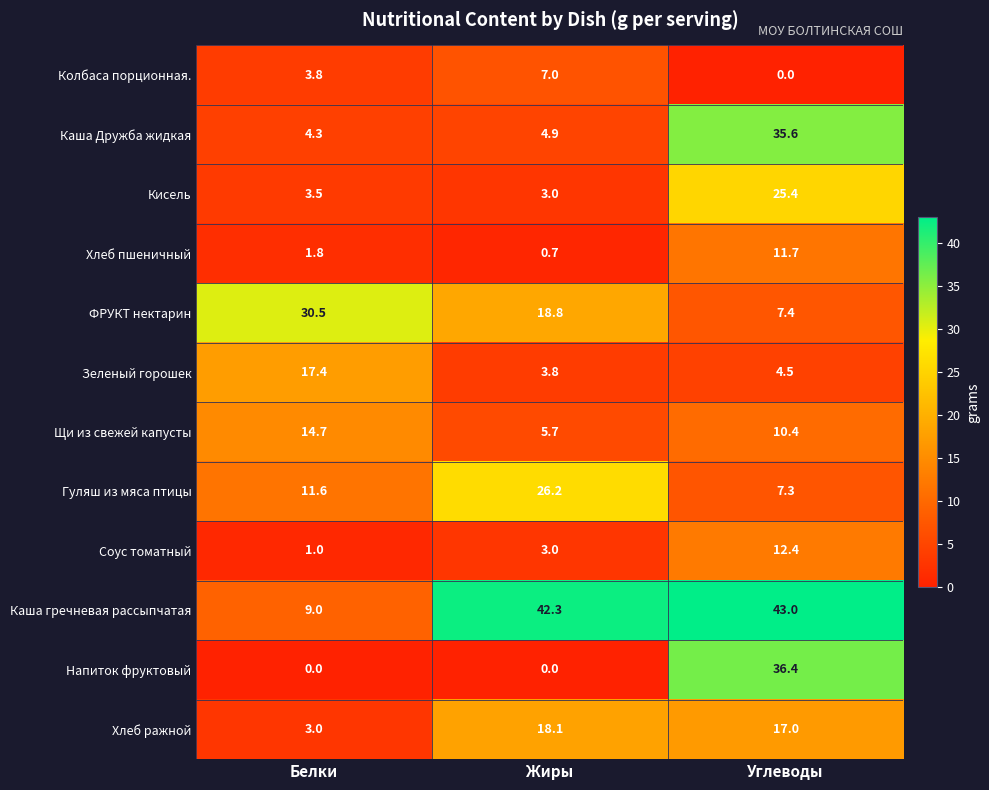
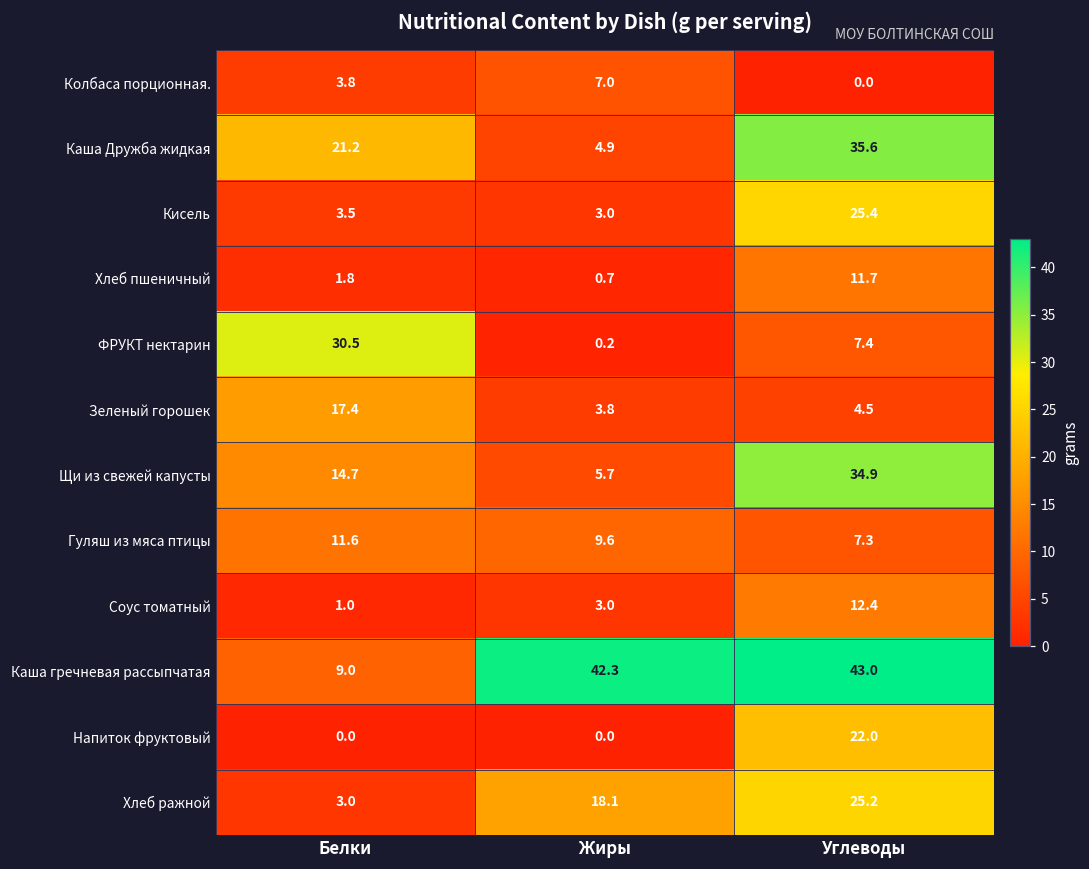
  {
    "Колбаса порционная.": {
      "Белки": 3.8,
      "Жиры": 7.0,
      "Углеводы": 0.0
    },
    "Каша Дружба жидкая": {
-     "Белки": 4.3,
+     "Белки": 21.2,
      "Жиры": 4.9,
      "Углеводы": 35.6
    },
    "Кисель": {
      "Белки": 3.5,
      "Жиры": 3.0,
      "Углеводы": 25.4
    },
    "Хлеб пшеничный": {
      "Белки": 1.8,
      "Жиры": 0.7,
      "Углеводы": 11.7
    },
    "ФРУКТ нектарин": {
      "Белки": 30.5,
-     "Жиры": 18.8,
+     "Жиры": 0.2,
      "Углеводы": 7.4
    },
    "Зеленый горошек": {
      "Белки": 17.4,
      "Жиры": 3.8,
      "Углеводы": 4.5
    },
    "Щи из свежей капусты": {
      "Белки": 14.7,
      "Жиры": 5.7,
-     "Углеводы": 10.4
+     "Углеводы": 34.9
    },
    "Гуляш из мяса птицы": {
      "Белки": 11.6,
-     "Жиры": 26.2,
+     "Жиры": 9.6,
      "Углеводы": 7.3
    },
    "Соус томатный": {
      "Белки": 1.0,
      "Жиры": 3.0,
      "Углеводы": 12.4
    },
    "Каша гречневая рассыпчатая": {
      "Белки": 9.0,
      "Жиры": 42.3,
      "Углеводы": 43.0
    },
    "Напиток фруктовый": {
      "Белки": 0.0,
      "Жиры": 0.0,
-     "Углеводы": 36.4
+     "Углеводы": 22.0
    },
    "Хлеб ражной": {
      "Белки": 3.0,
      "Жиры": 18.1,
-     "Углеводы": 17.0
+     "Углеводы": 25.2
    }
  }
